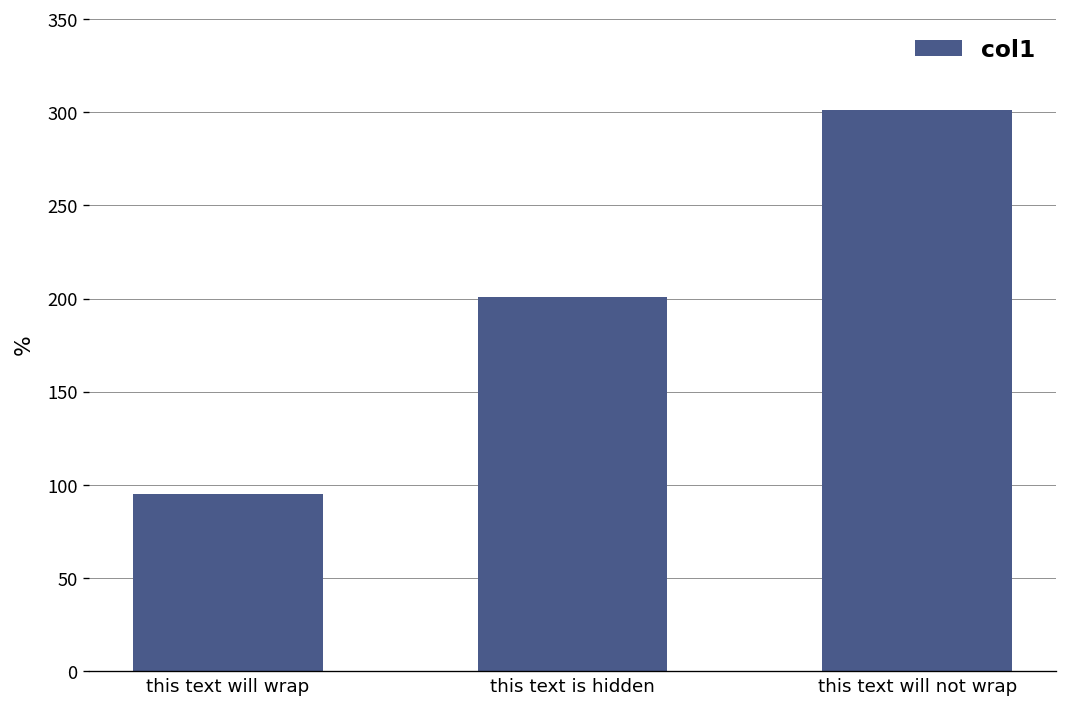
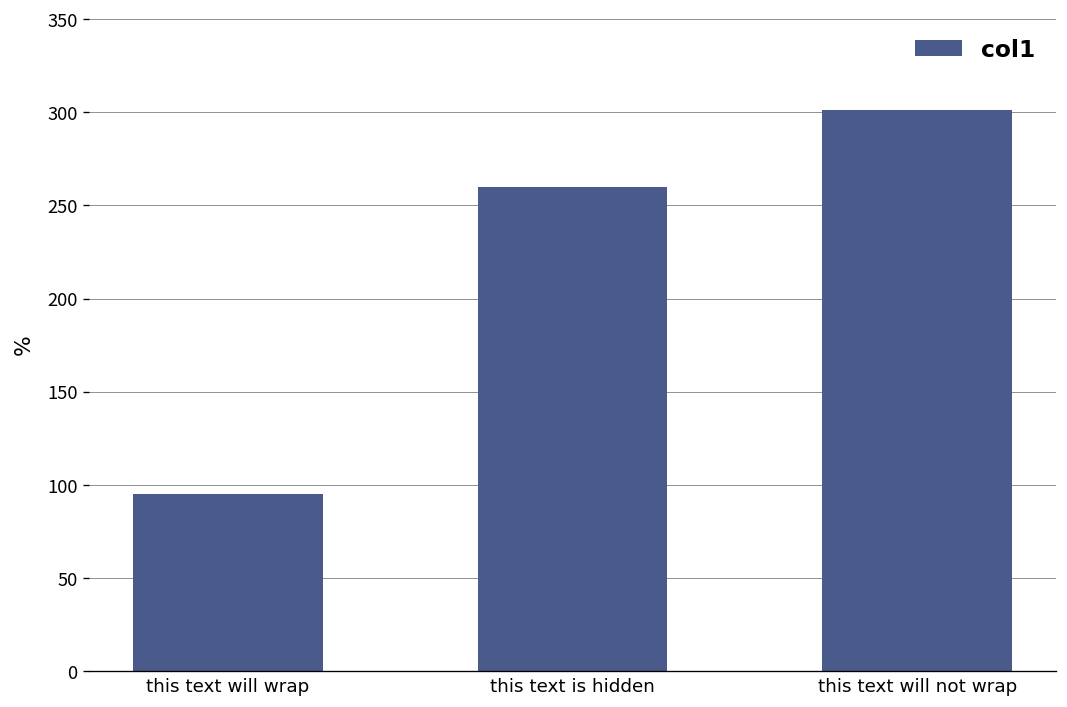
  {
    "this text will wrap": 95,
-   "this text is hidden": 201,
+   "this text is hidden": 260,
    "this text will not wrap": 301
  }
